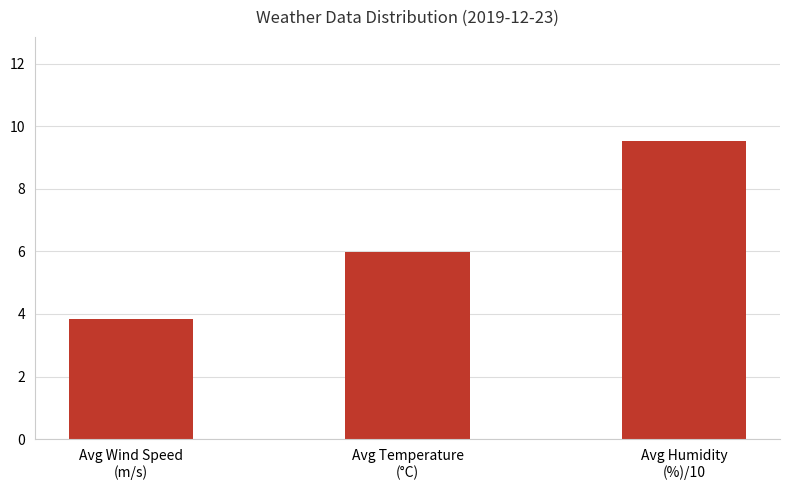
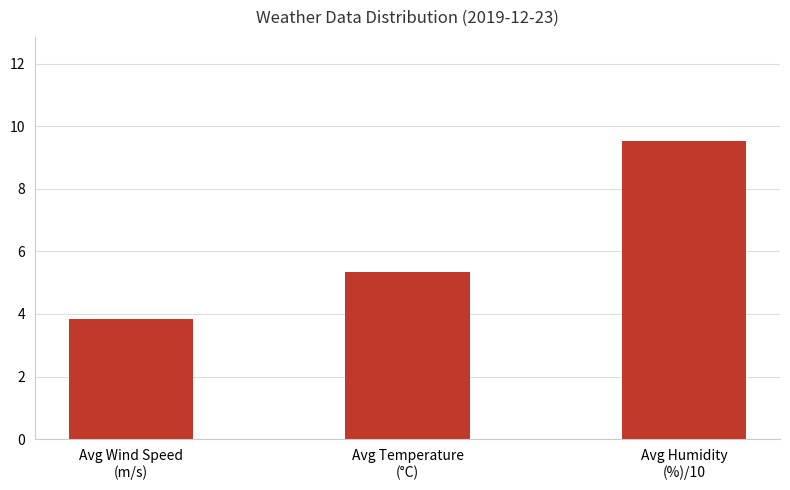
  {
    "Avg Wind Speed (m/s)": 3.8,
-   "Avg Temperature (°C)": 6.0,
+   "Avg Temperature (°C)": 5.3,
    "Avg Humidity (%)/10": 9.5
  }
